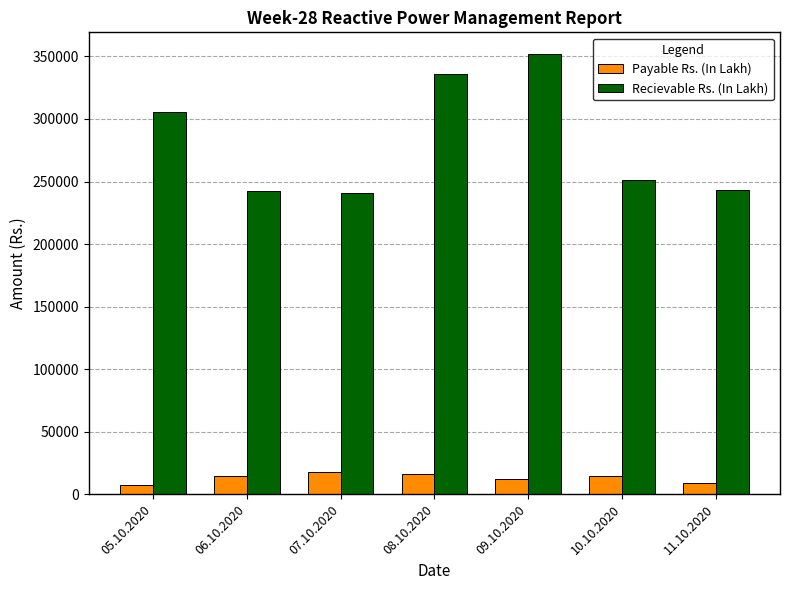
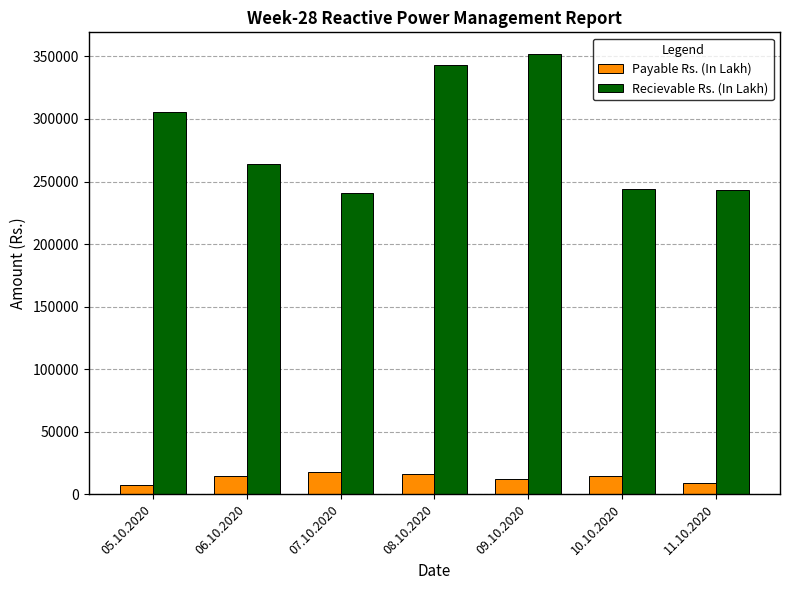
  {
    "Payable Rs. (In Lakh)": {
      "05.10.2020": 7000,
      "06.10.2020": 14000,
      "07.10.2020": 17000,
      "08.10.2020": 16000,
      "09.10.2020": 12000,
      "10.10.2020": 14000,
      "11.10.2020": 9000
    },
    "Recievable Rs. (In Lakh)": {
      "05.10.2020": 306000,
-     "06.10.2020": 242000,
+     "06.10.2020": 264000,
      "07.10.2020": 241000,
-     "08.10.2020": 336000,
+     "08.10.2020": 343000,
      "09.10.2020": 352000,
-     "10.10.2020": 251000,
+     "10.10.2020": 244000,
      "11.10.2020": 243000
    }
  }
